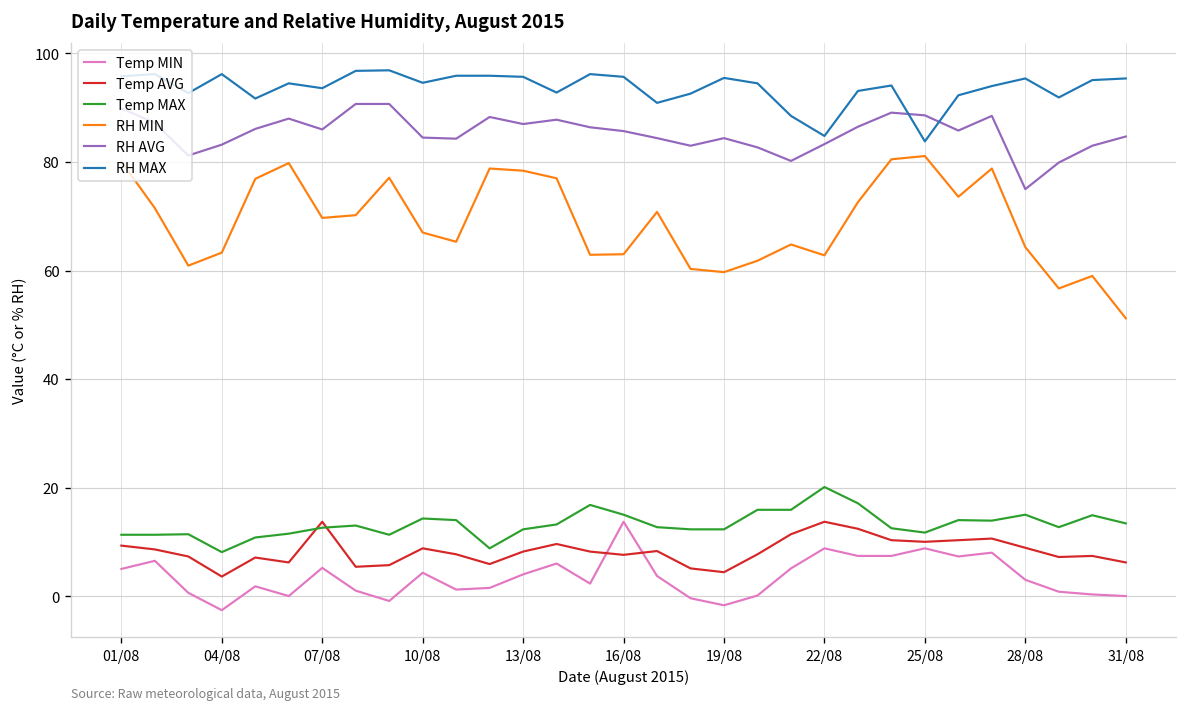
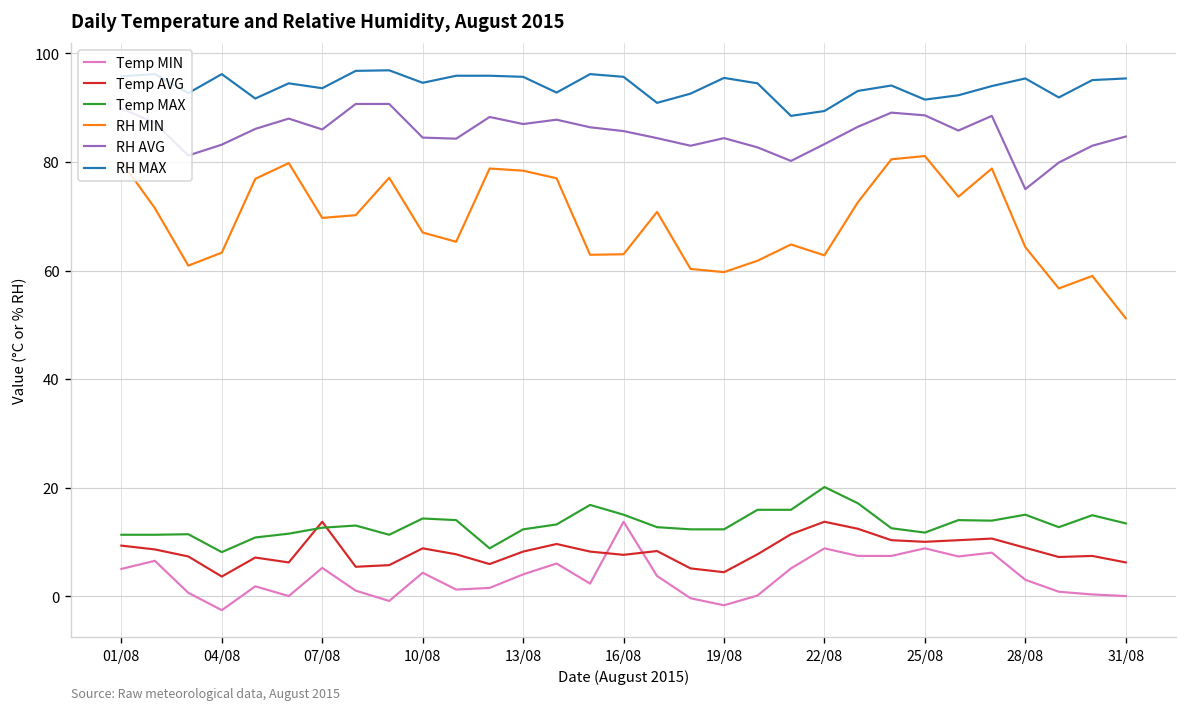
  {
    "Temp MIN": {
      "01/08": 5,
      "04/08": -3,
      "07/08": 5,
      "10/08": 4,
      "13/08": 4,
      "16/08": 14,
      "19/08": -2,
      "22/08": 9,
      "25/08": 9,
      "28/08": 3,
      "31/08": 0
    },
    "Temp AVG": {
      "01/08": 9,
      "04/08": 4,
      "07/08": 14,
      "10/08": 9,
      "13/08": 8,
      "16/08": 8,
      "19/08": 4,
      "22/08": 14,
      "25/08": 10,
      "28/08": 9,
      "31/08": 6
    },
    "Temp MAX": {
      "01/08": 11,
      "04/08": 8,
      "07/08": 13,
      "10/08": 14,
      "13/08": 12,
      "16/08": 15,
      "19/08": 12,
      "22/08": 20,
      "25/08": 12,
      "28/08": 15,
      "31/08": 13
    },
    "RH MIN": {
      "04/08": 63,
      "07/08": 70,
      "10/08": 67,
      "13/08": 78,
      "16/08": 63,
      "19/08": 60,
      "22/08": 63,
      "25/08": 81,
      "28/08": 64,
      "31/08": 51
    },
    "RH AVG": {
      "04/08": 83,
      "07/08": 86,
      "10/08": 85,
      "13/08": 87,
      "16/08": 86,
      "19/08": 84,
      "22/08": 83,
      "25/08": 89,
      "28/08": 75,
      "31/08": 85
    },
    "RH MAX": {
      "04/08": 96,
      "07/08": 94,
      "10/08": 95,
      "13/08": 96,
      "16/08": 96,
      "19/08": 96,
-     "22/08": 85,
-     "25/08": 84,
+     "22/08": 89,
+     "25/08": 92,
      "28/08": 95,
      "31/08": 95
    }
  }
